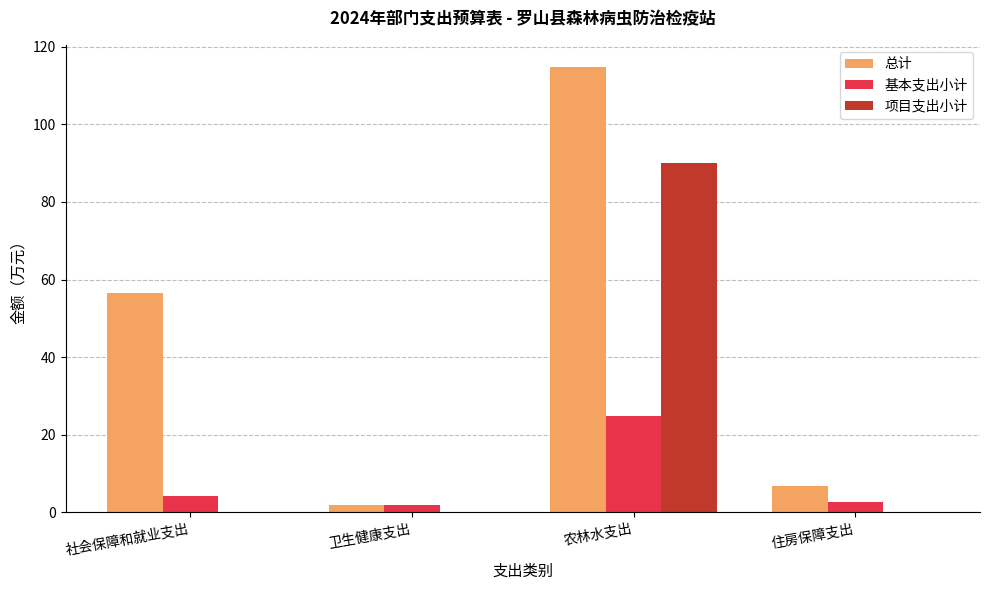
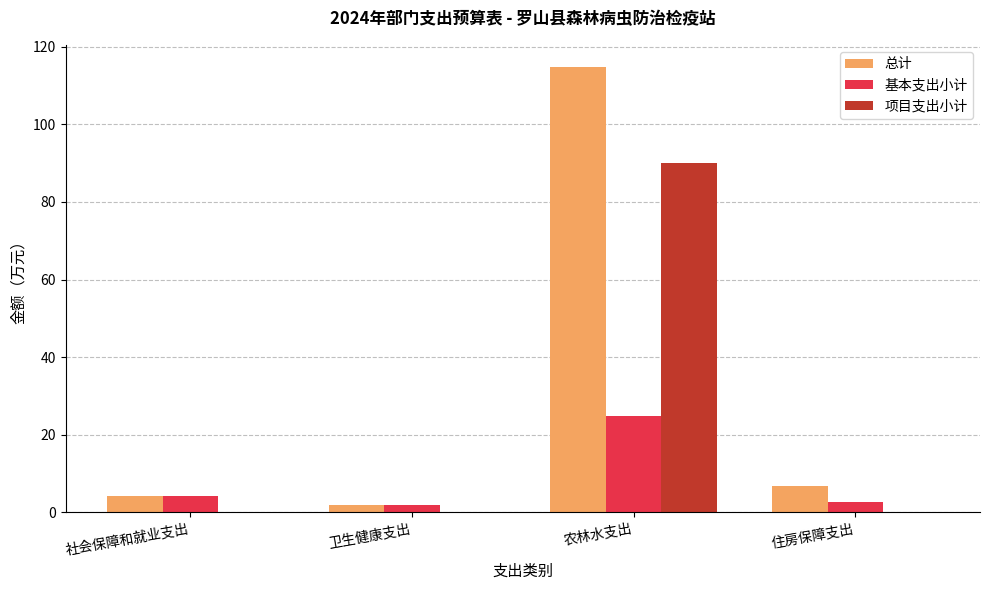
  {
    "总计": {
-     "社会保障和就业支出": 56,
+     "社会保障和就业支出": 4,
      "卫生健康支出": 2,
      "农林水支出": 115,
      "住房保障支出": 7
    }
  }
